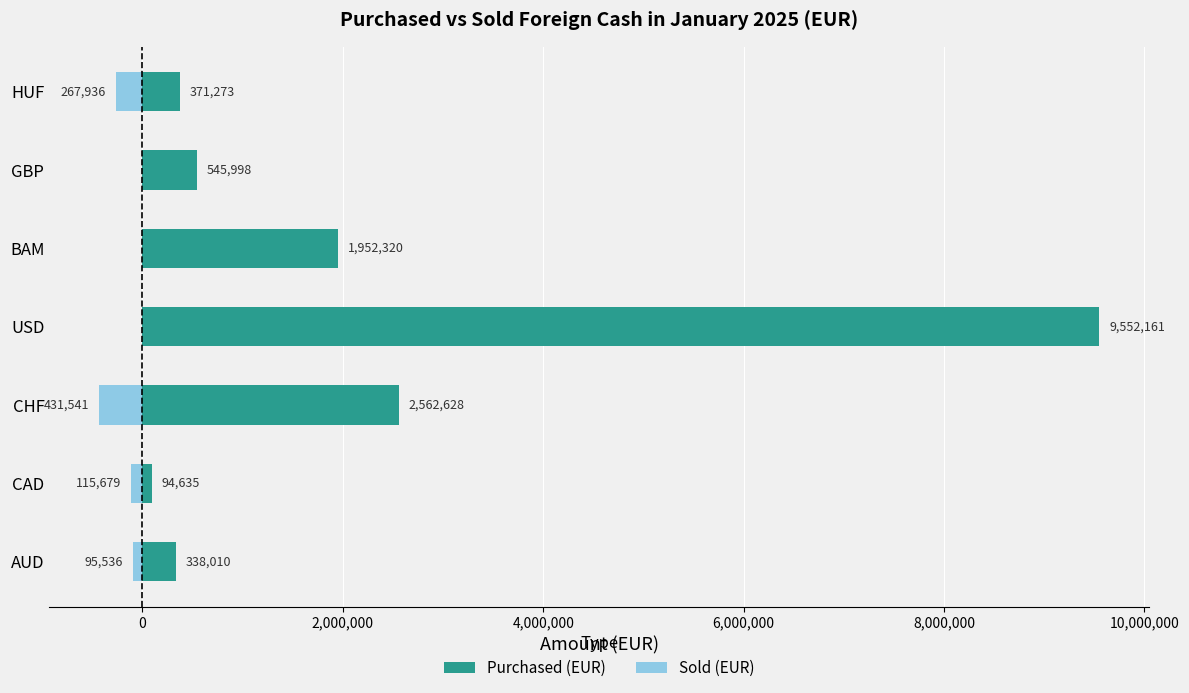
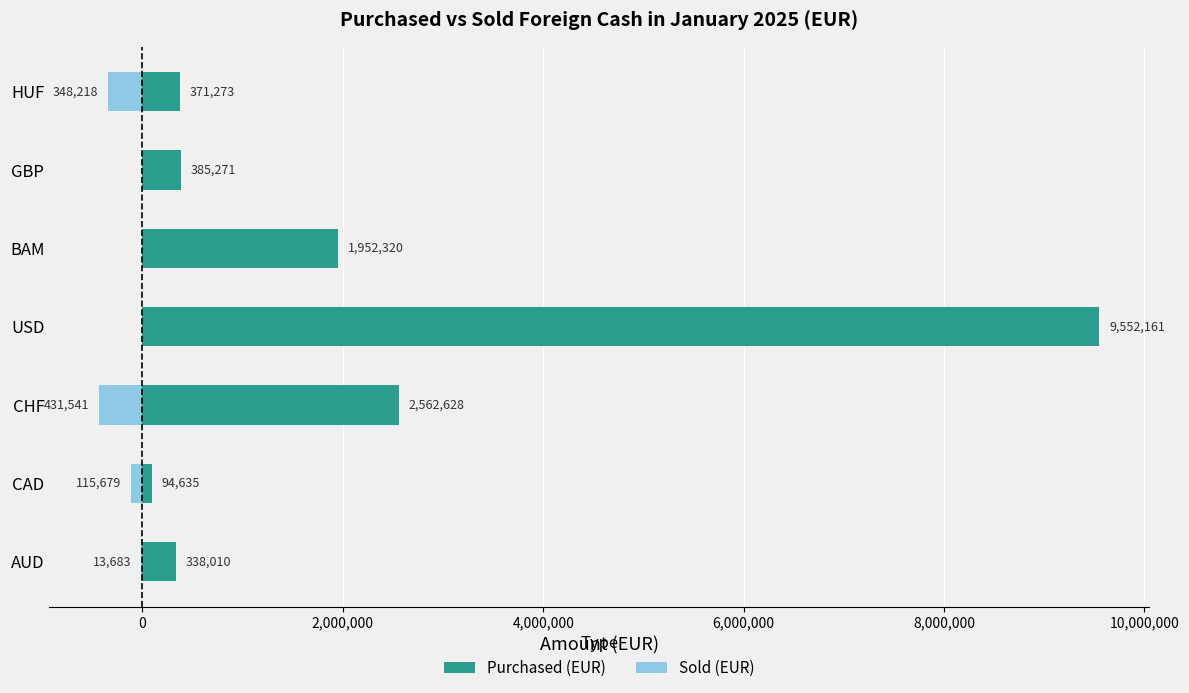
  {
    "Purchased (EUR)": {
      "HUF": "371,273",
-     "GBP": "545,998",
+     "GBP": "385,271",
      "BAM": "1,952,320",
      "USD": "9,552,161",
      "CHF": "2,562,628",
      "CAD": "94,635",
      "AUD": "338,010"
    },
    "Sold (EUR)": {
-     "HUF": "267,936",
-     "AUD": "95,536"
+     "HUF": "348,218",
+     "AUD": "13,683"
    }
  }
